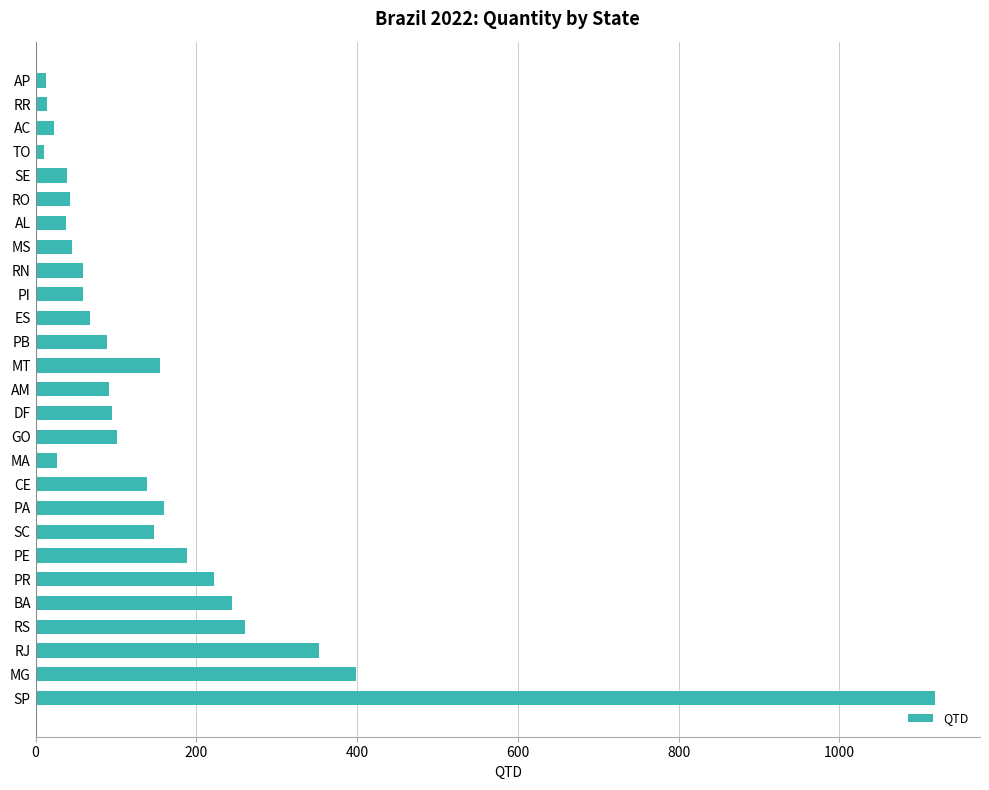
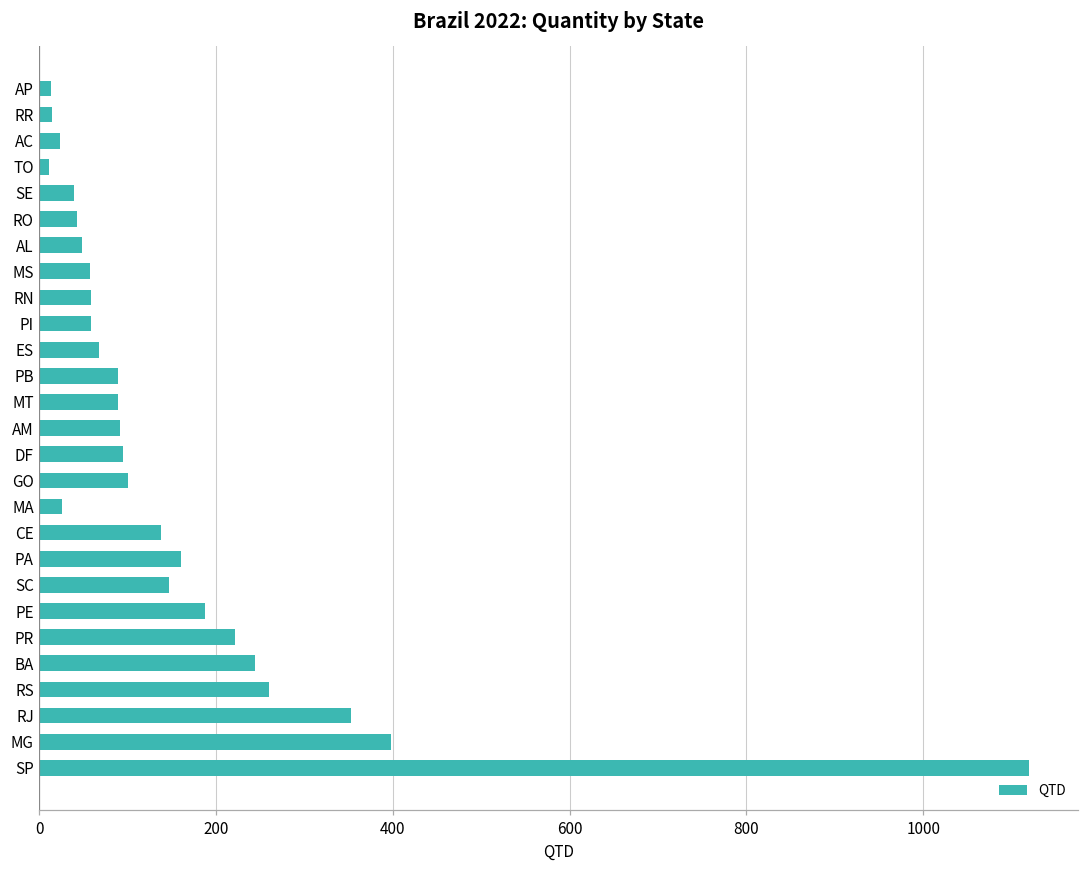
  {
    "AP": 10,
    "RR": 10,
    "AC": 20,
    "TO": 10,
    "SE": 40,
    "RO": 40,
-   "AL": 40,
-   "MS": 50,
+   "AL": 50,
+   "MS": 60,
    "RN": 60,
    "PI": 60,
    "ES": 70,
    "PB": 90,
-   "MT": 160,
+   "MT": 90,
    "AM": 90,
    "DF": 100,
    "GO": 100,
    "MA": 30,
    "CE": 140,
    "PA": 160,
    "SC": 150,
    "PE": 190,
    "PR": 220,
    "BA": 240,
    "RS": 260,
    "RJ": 350,
    "MG": 400,
    "SP": 1120
  }
